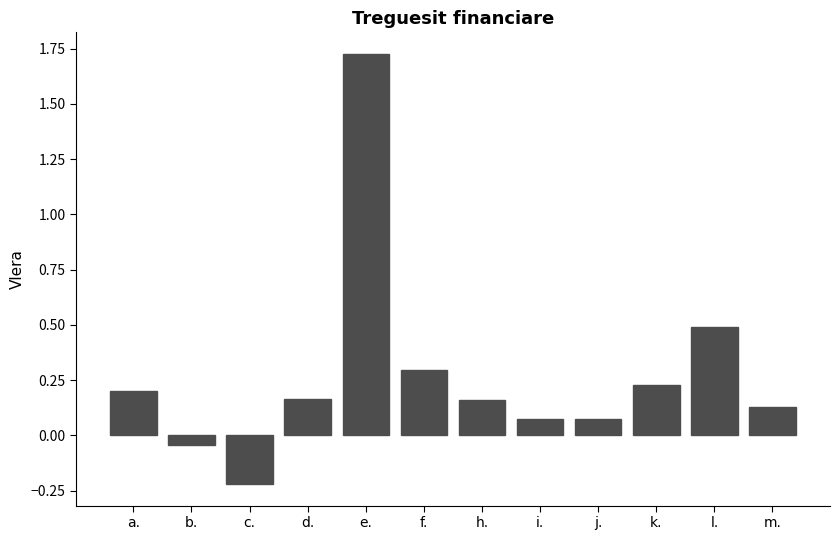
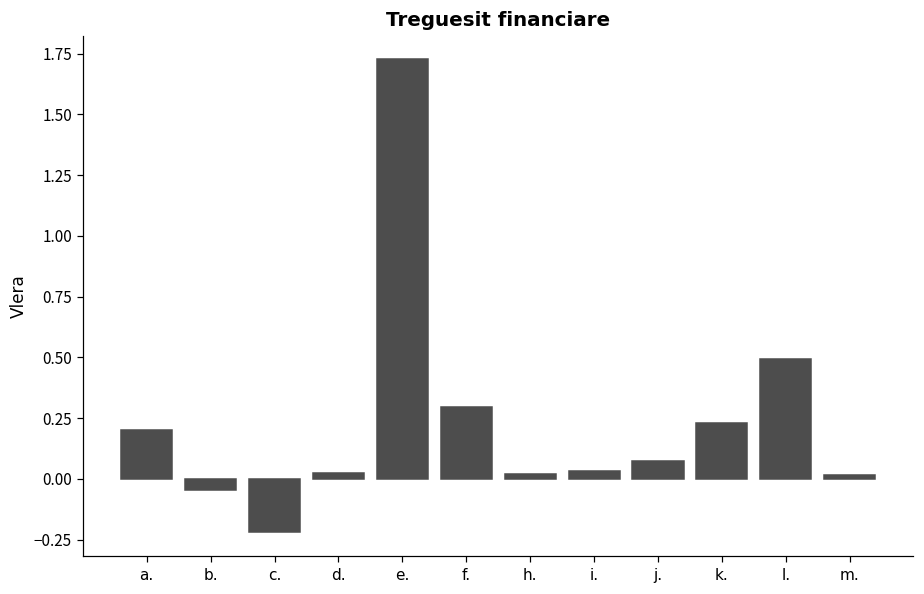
  {
    "a.": 0.20,
    "b.": -0.04,
    "c.": -0.22,
-   "d.": 0.16,
+   "d.": 0.02,
    "e.": 1.73,
    "f.": 0.29,
-   "h.": 0.16,
-   "i.": 0.07,
+   "h.": 0.02,
+   "i.": 0.03,
    "j.": 0.07,
    "k.": 0.23,
    "l.": 0.49,
-   "m.": 0.13
+   "m.": 0.02
  }
